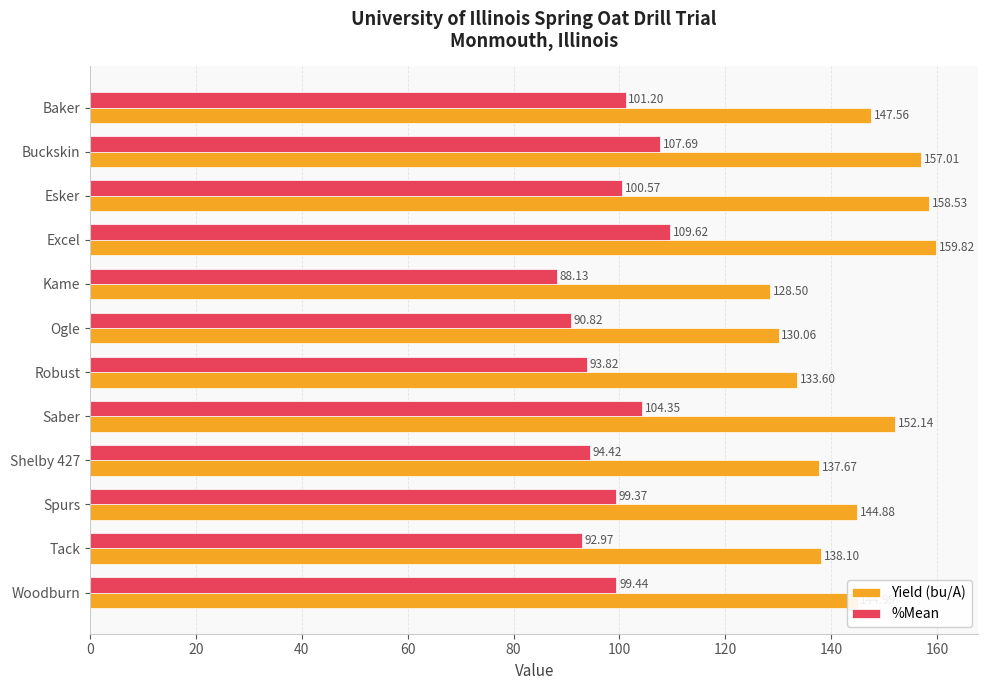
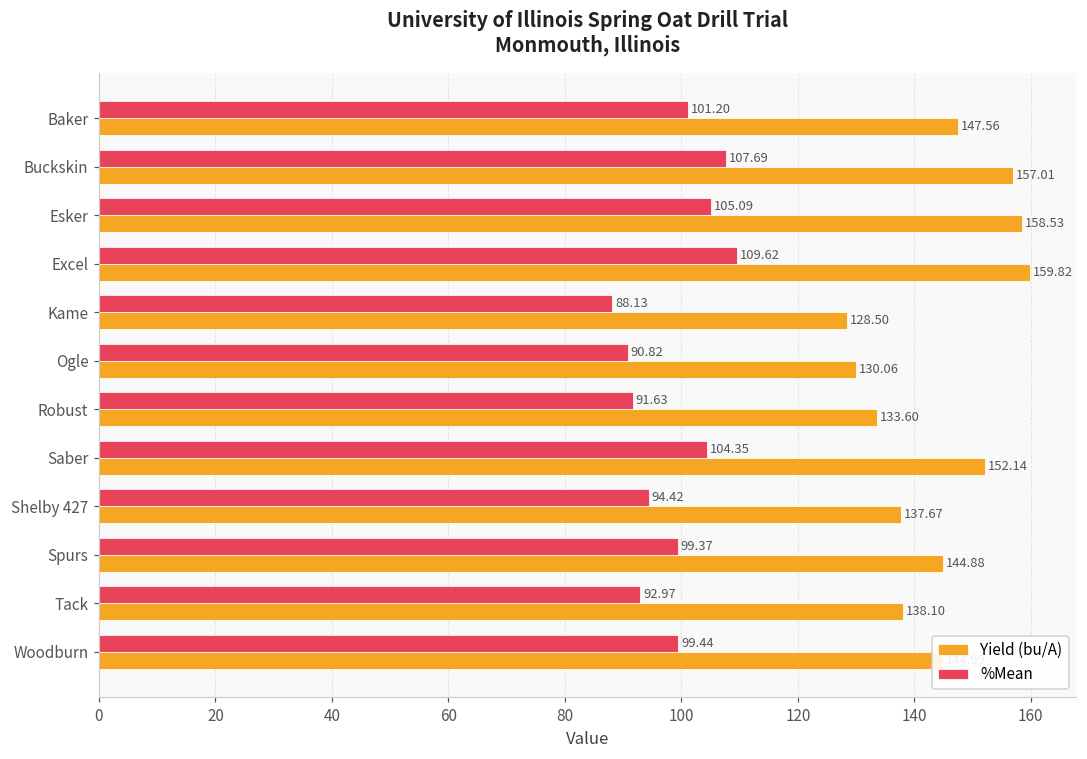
  {
    "Yield (bu/A)": {
      "Baker": 147.56,
      "Buckskin": 157.01,
      "Esker": 158.53,
      "Excel": 159.82,
      "Kame": 128.50,
      "Ogle": 130.06,
      "Robust": 133.60,
      "Saber": 152.14,
      "Shelby 427": 137.67,
      "Spurs": 144.88,
      "Tack": 138.10
    },
    "%Mean": {
      "Baker": 101.20,
      "Buckskin": 107.69,
-     "Esker": 100.57,
+     "Esker": 105.09,
      "Excel": 109.62,
      "Kame": 88.13,
      "Ogle": 90.82,
-     "Robust": 93.82,
+     "Robust": 91.63,
      "Saber": 104.35,
      "Shelby 427": 94.42,
      "Spurs": 99.37,
      "Tack": 92.97,
      "Woodburn": 99.44
    }
  }
